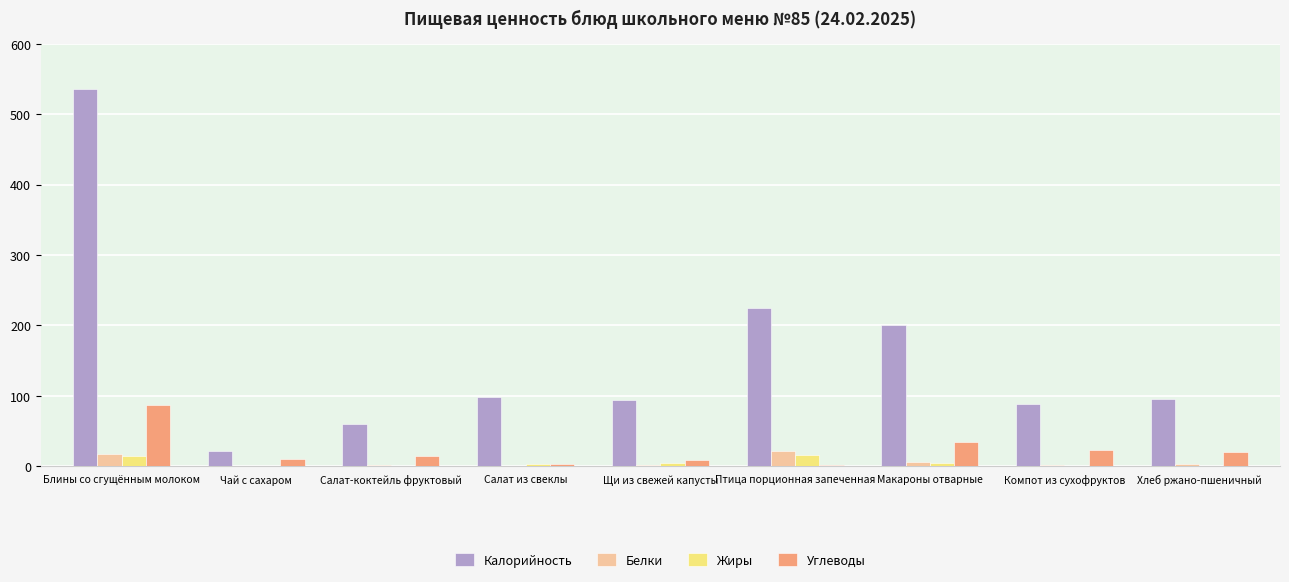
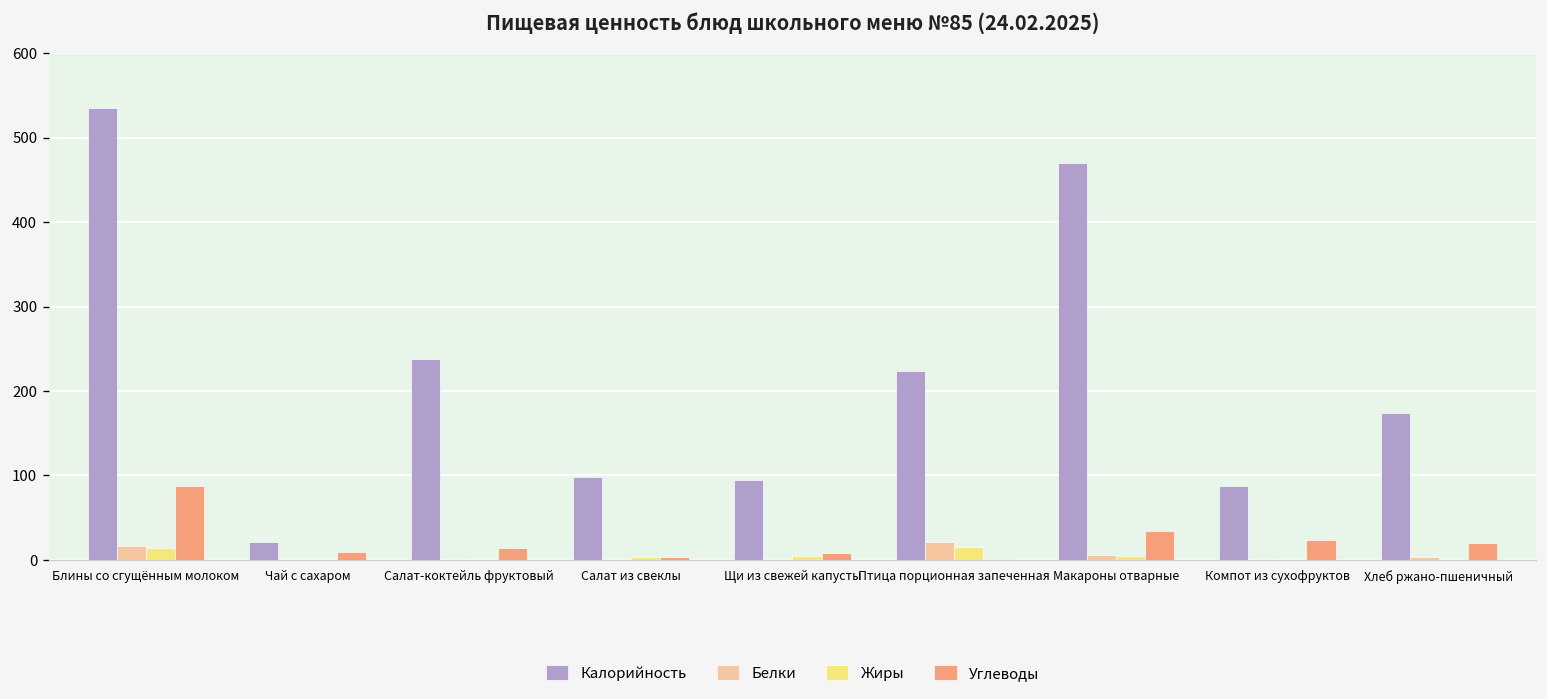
  {
    "Калорийность": {
      "Блины со сгущённым молоком": 540,
      "Чай с сахаром": 20,
-     "Салат-коктейль фруктовый": 60,
+     "Салат-коктейль фруктовый": 240,
      "Салат из свеклы": 100,
      "Щи из свежей капусты": 90,
      "Птица порционная запеченная": 220,
-     "Макароны отварные": 200,
+     "Макароны отварные": 470,
      "Компот из сухофруктов": 90,
-     "Хлеб ржано-пшеничный": 90
+     "Хлеб ржано-пшеничный": 170
    }
  }
